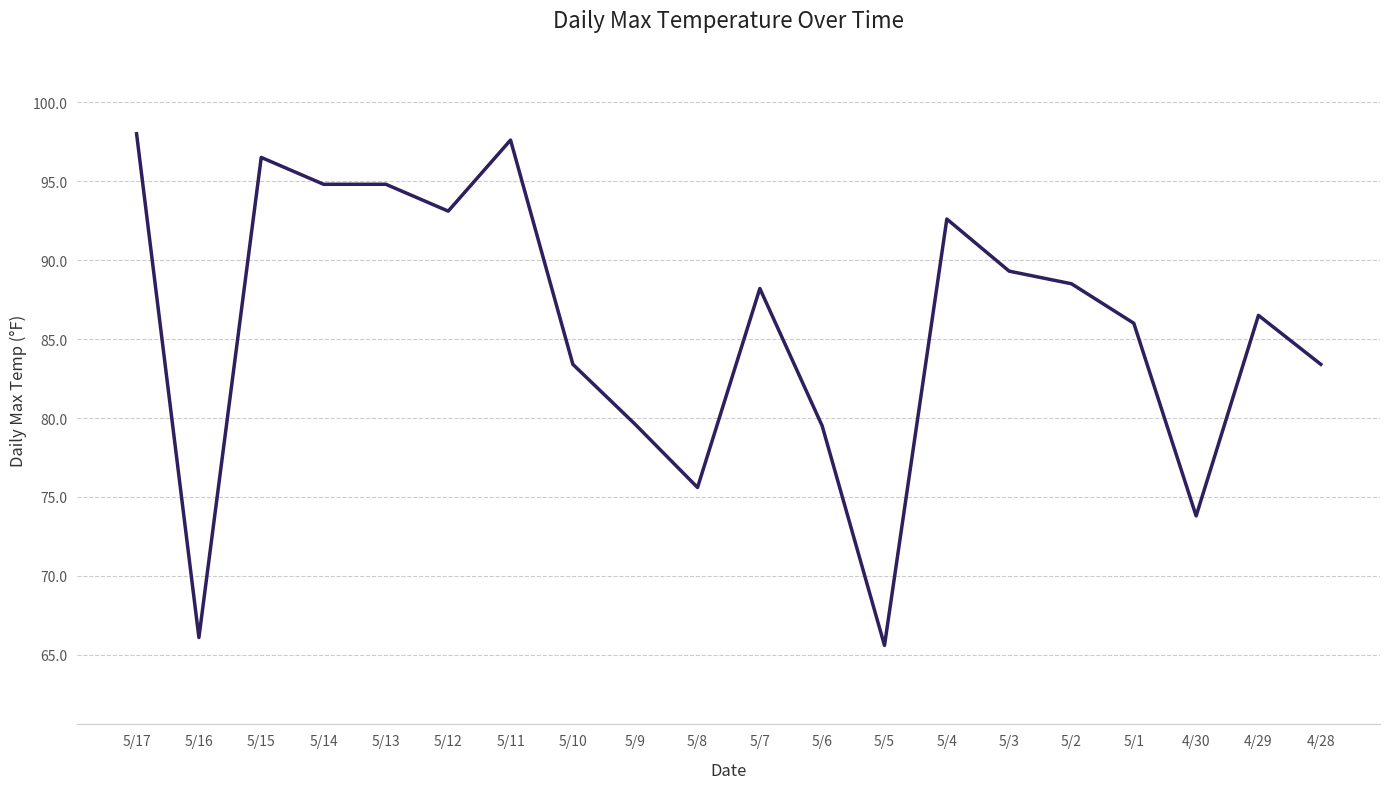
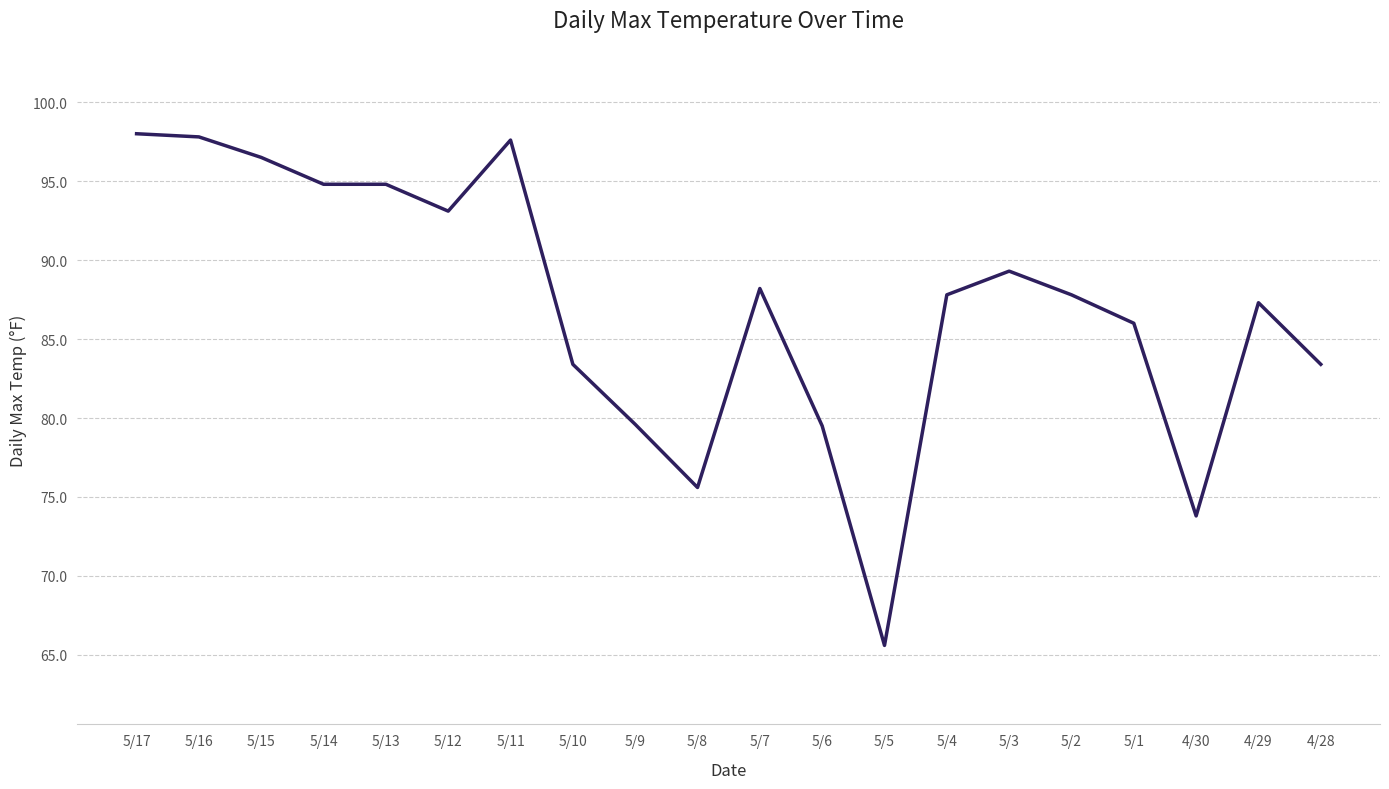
  {
    "5/17": 98.0,
-   "5/16": 66.1,
+   "5/16": 97.8,
    "5/15": 96.5,
    "5/14": 94.8,
    "5/13": 94.8,
    "5/12": 93.1,
    "5/11": 97.6,
    "5/10": 83.4,
    "5/9": 79.6,
    "5/8": 75.6,
    "5/7": 88.2,
    "5/6": 79.5,
    "5/5": 65.6,
-   "5/4": 92.6,
+   "5/4": 87.8,
    "5/3": 89.3,
-   "5/2": 88.5,
+   "5/2": 87.8,
    "5/1": 86.0,
    "4/30": 73.8,
-   "4/29": 86.5,
+   "4/29": 87.3,
    "4/28": 83.4
  }
